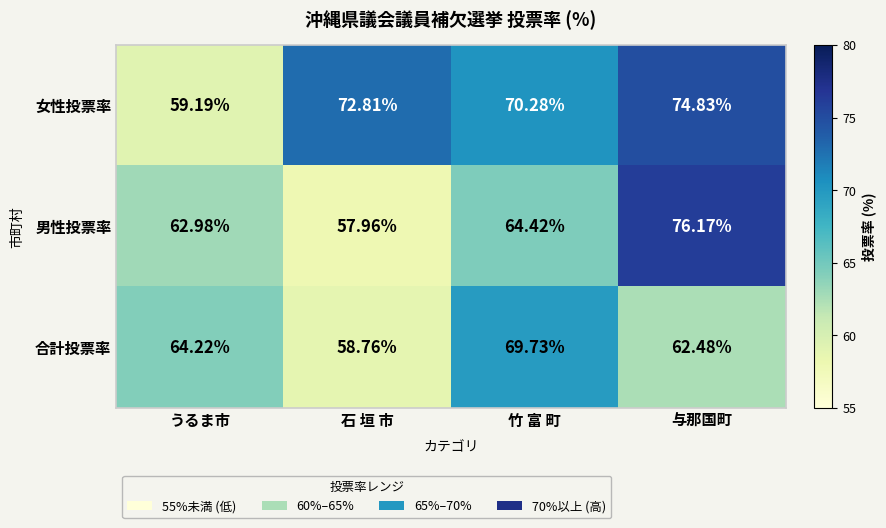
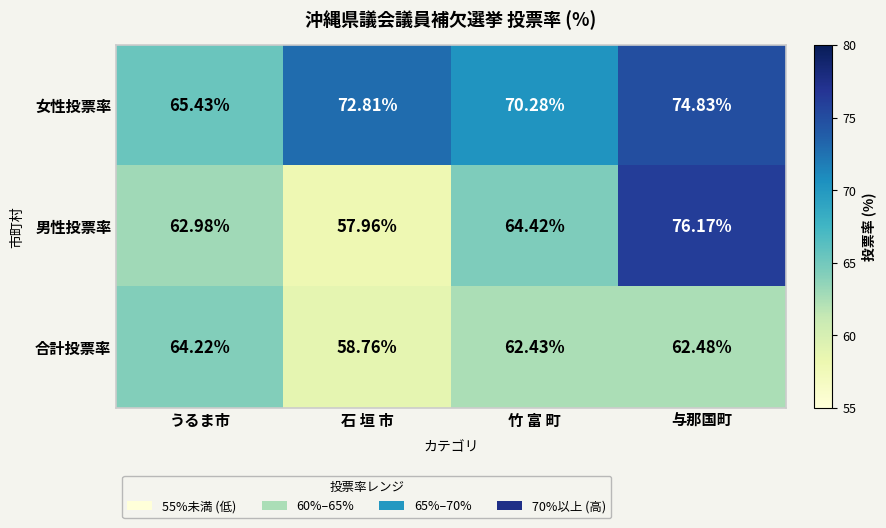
  {
    "女性投票率": {
-     "うるま市": "59.19%",
+     "うるま市": "65.43%",
      "石 垣 市": "72.81%",
      "竹 富 町": "70.28%",
      "与那国町": "74.83%"
    },
    "男性投票率": {
      "うるま市": "62.98%",
      "石 垣 市": "57.96%",
      "竹 富 町": "64.42%",
      "与那国町": "76.17%"
    },
    "合計投票率": {
      "うるま市": "64.22%",
      "石 垣 市": "58.76%",
-     "竹 富 町": "69.73%",
+     "竹 富 町": "62.43%",
      "与那国町": "62.48%"
    }
  }
